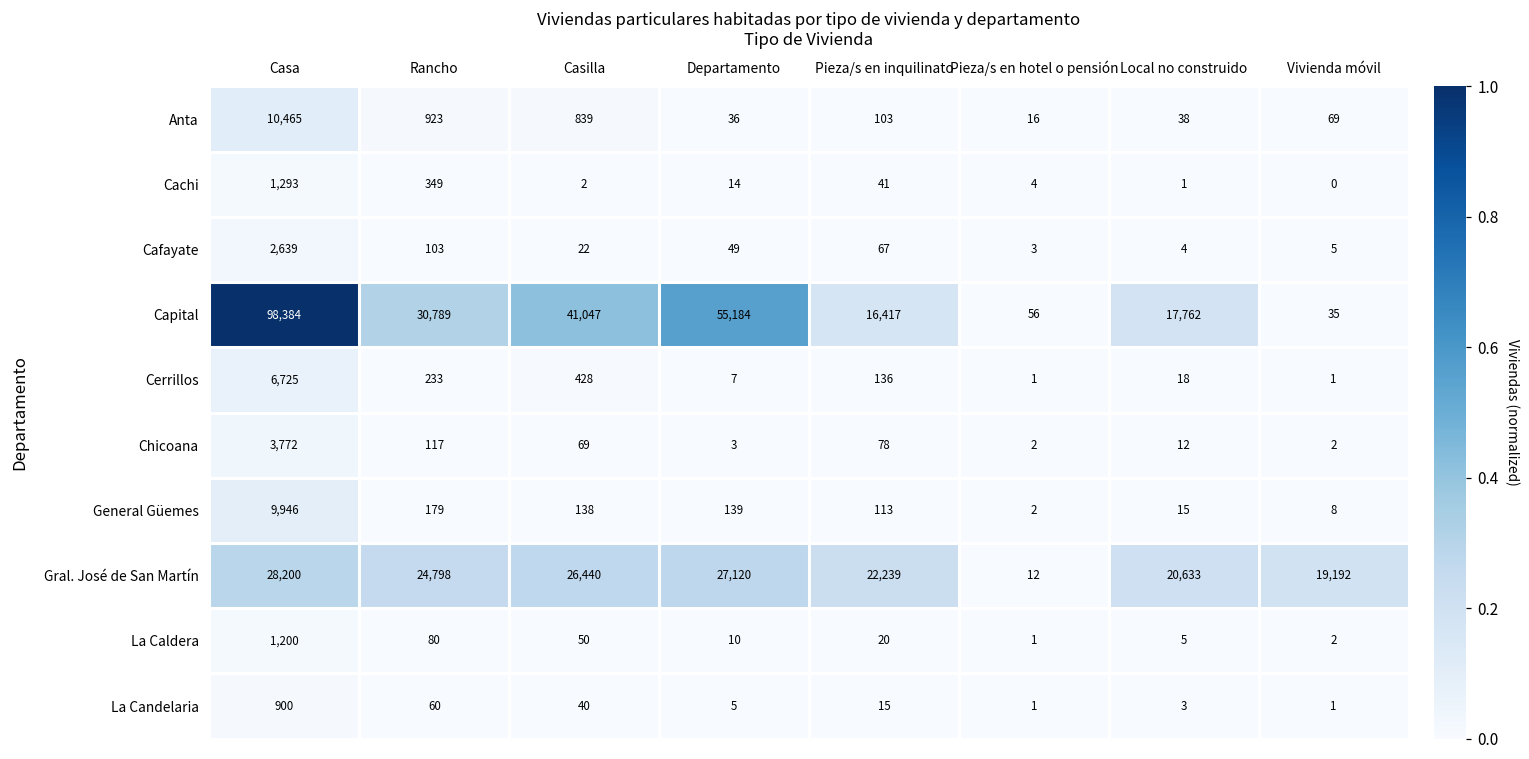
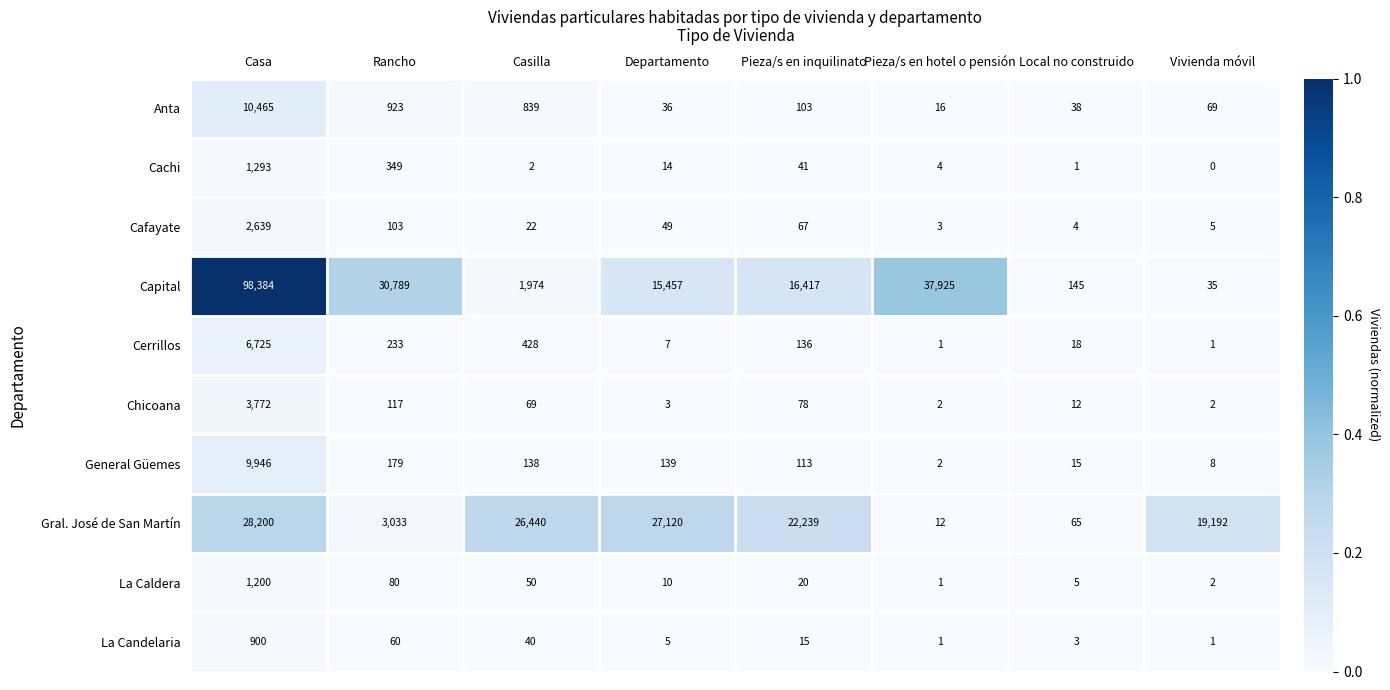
  {
    "Anta": {
      "Casa": "10,465",
      "Rancho": "923",
      "Casilla": "839",
      "Departamento": "36",
      "Pieza/s en inquilinato": "103",
      "Pieza/s en hotel o pensión": "16",
      "Local no construido": "38",
      "Vivienda móvil": "69"
    },
    "Cachi": {
      "Casa": "1,293",
      "Rancho": "349",
      "Casilla": "2",
      "Departamento": "14",
      "Pieza/s en inquilinato": "41",
      "Pieza/s en hotel o pensión": "4",
      "Local no construido": "1",
      "Vivienda móvil": "0"
    },
    "Cafayate": {
      "Casa": "2,639",
      "Rancho": "103",
      "Casilla": "22",
      "Departamento": "49",
      "Pieza/s en inquilinato": "67",
      "Pieza/s en hotel o pensión": "3",
      "Local no construido": "4",
      "Vivienda móvil": "5"
    },
    "Capital": {
      "Casa": "98,384",
      "Rancho": "30,789",
-     "Casilla": "41,047",
-     "Departamento": "55,184",
+     "Casilla": "1,974",
+     "Departamento": "15,457",
      "Pieza/s en inquilinato": "16,417",
-     "Pieza/s en hotel o pensión": "56",
-     "Local no construido": "17,762",
+     "Pieza/s en hotel o pensión": "37,925",
+     "Local no construido": "145",
      "Vivienda móvil": "35"
    },
    "Cerrillos": {
      "Casa": "6,725",
      "Rancho": "233",
      "Casilla": "428",
      "Departamento": "7",
      "Pieza/s en inquilinato": "136",
      "Pieza/s en hotel o pensión": "1",
      "Local no construido": "18",
      "Vivienda móvil": "1"
    },
    "Chicoana": {
      "Casa": "3,772",
      "Rancho": "117",
      "Casilla": "69",
      "Departamento": "3",
      "Pieza/s en inquilinato": "78",
      "Pieza/s en hotel o pensión": "2",
      "Local no construido": "12",
      "Vivienda móvil": "2"
    },
    "General Güemes": {
      "Casa": "9,946",
      "Rancho": "179",
      "Casilla": "138",
      "Departamento": "139",
      "Pieza/s en inquilinato": "113",
      "Pieza/s en hotel o pensión": "2",
      "Local no construido": "15",
      "Vivienda móvil": "8"
    },
    "Gral. José de San Martín": {
      "Casa": "28,200",
-     "Rancho": "24,798",
+     "Rancho": "3,033",
      "Casilla": "26,440",
      "Departamento": "27,120",
      "Pieza/s en inquilinato": "22,239",
      "Pieza/s en hotel o pensión": "12",
-     "Local no construido": "20,633",
+     "Local no construido": "65",
      "Vivienda móvil": "19,192"
    },
    "La Caldera": {
      "Casa": "1,200",
      "Rancho": "80",
      "Casilla": "50",
      "Departamento": "10",
      "Pieza/s en inquilinato": "20",
      "Pieza/s en hotel o pensión": "1",
      "Local no construido": "5",
      "Vivienda móvil": "2"
    },
    "La Candelaria": {
      "Casa": "900",
      "Rancho": "60",
      "Casilla": "40",
      "Departamento": "5",
      "Pieza/s en inquilinato": "15",
      "Pieza/s en hotel o pensión": "1",
      "Local no construido": "3",
      "Vivienda móvil": "1"
    }
  }
